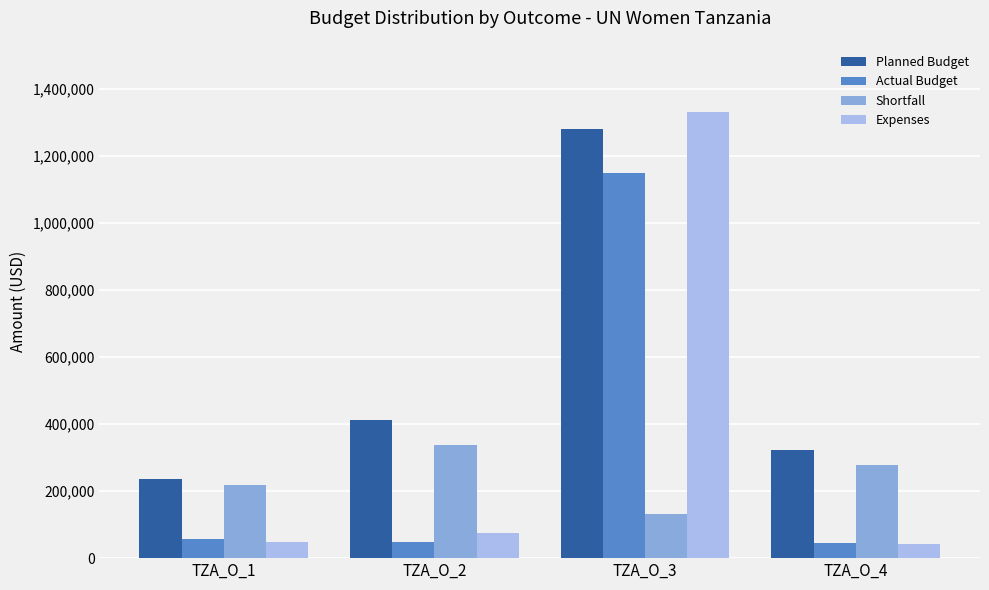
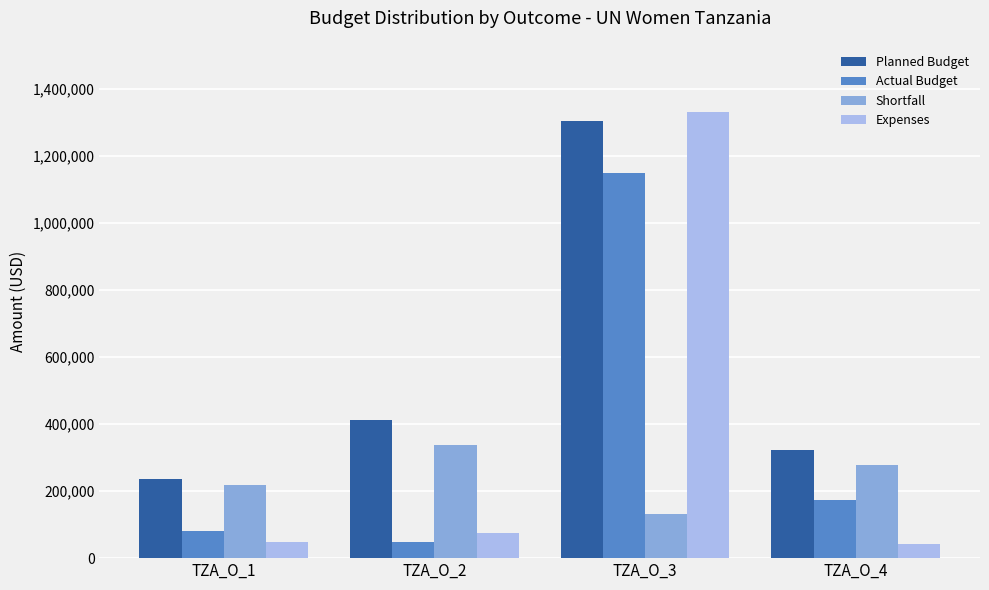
  {
    "Planned Budget": {
      "TZA_O_1": "240,000",
      "TZA_O_2": "410,000",
-     "TZA_O_3": "1,280,000",
+     "TZA_O_3": "1,310,000",
      "TZA_O_4": "320,000"
    },
    "Actual Budget": {
-     "TZA_O_1": "60,000",
+     "TZA_O_1": "80,000",
      "TZA_O_2": "50,000",
      "TZA_O_3": "1,150,000",
-     "TZA_O_4": "50,000"
+     "TZA_O_4": "170,000"
    }
  }
